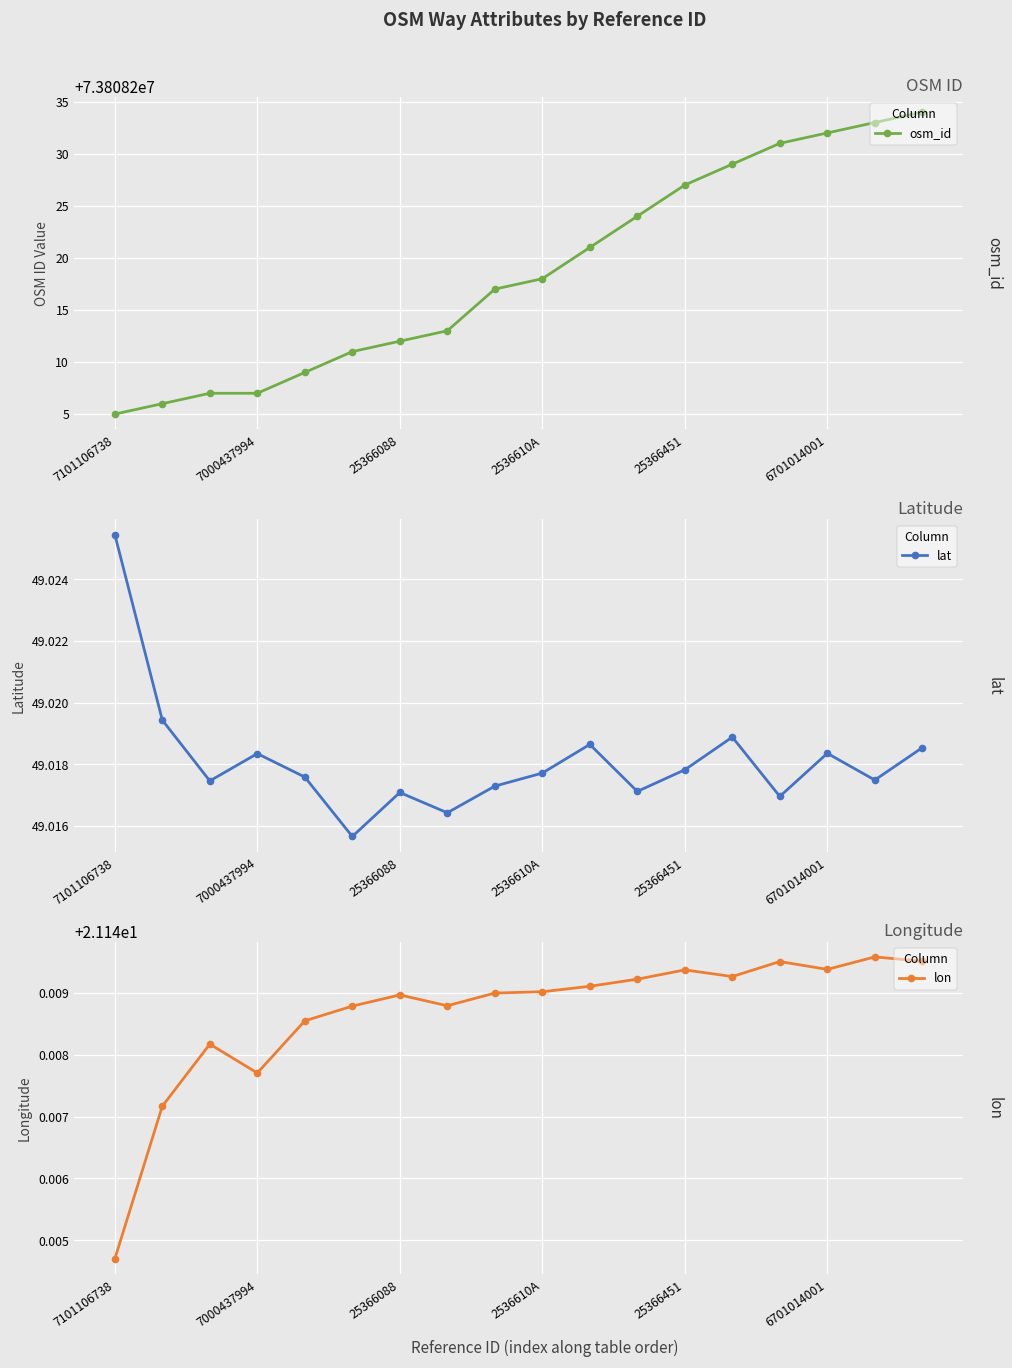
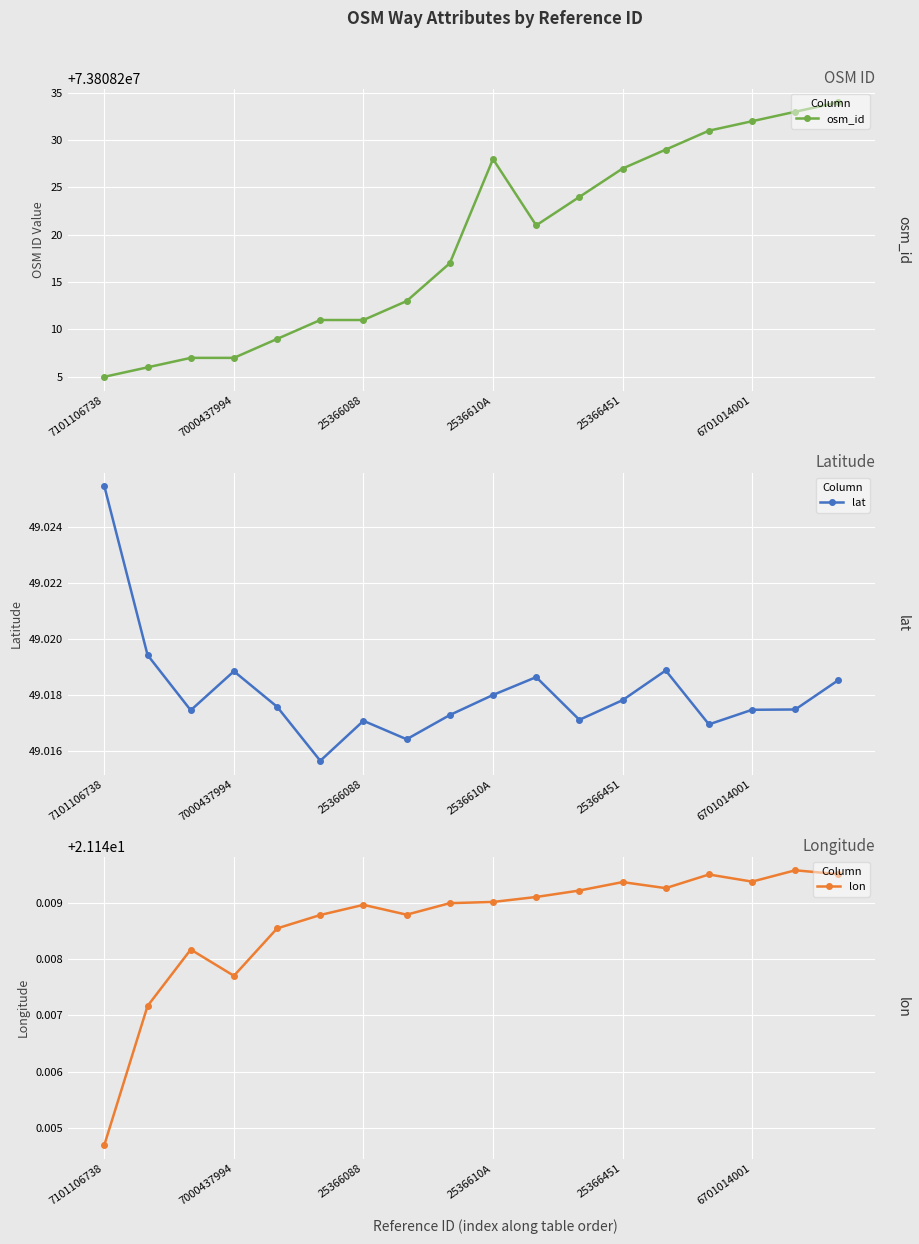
  {
    "OSM ID": {
      "7101106738": 73808205,
      "7000437994": 73808207,
-     "25366088": 73808212,
-     "2536610A": 73808218,
+     "25366088": 73808211,
+     "2536610A": 73808228,
      "25366451": 73808227,
      "6701014001": 73808232
    },
    "Latitude": {
      "7101106738": 49.0255,
-     "7000437994": 49.0183,
+     "7000437994": 49.0189,
      "25366088": 49.0171,
-     "2536610A": 49.0177,
+     "2536610A": 49.0180,
      "25366451": 49.0178,
-     "6701014001": 49.0184
+     "6701014001": 49.0175
    },
    "Longitude": {
      "7101106738": 21.1447,
      "7000437994": 21.1477,
      "25366088": 21.1490,
      "2536610A": 21.1490,
      "25366451": 21.1494,
      "6701014001": 21.1494
    }
  }
